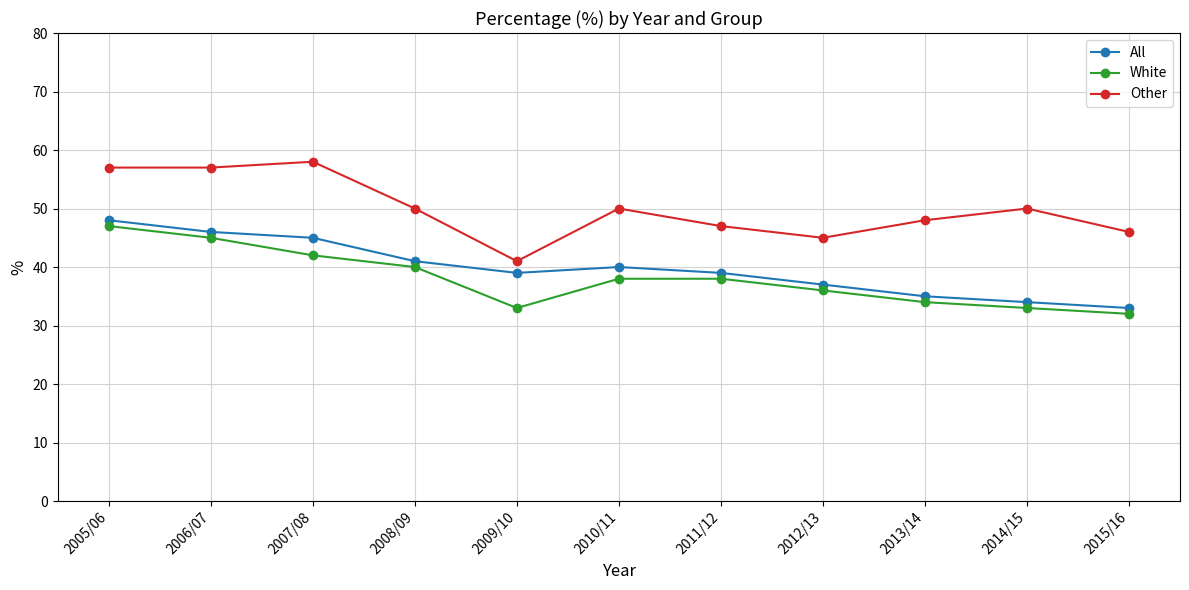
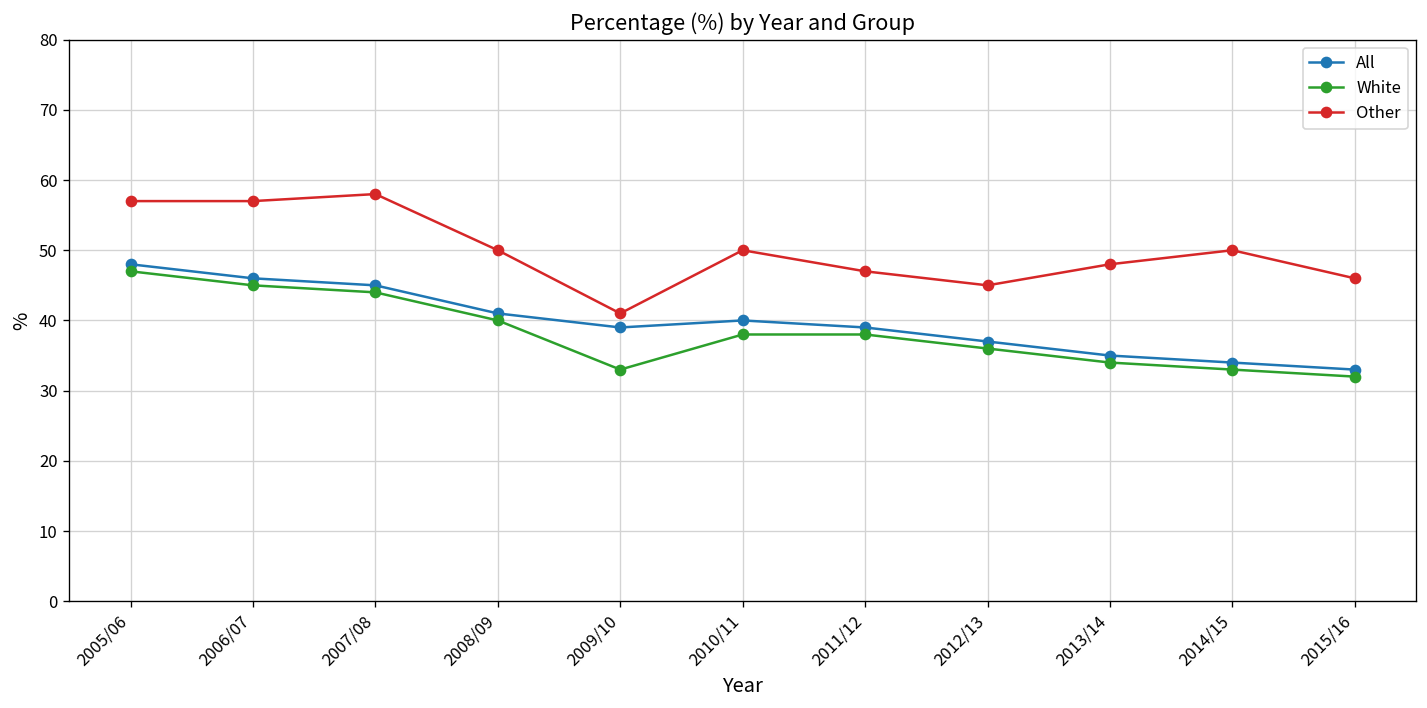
  {
    "All": {
      "2005/06": 48,
      "2006/07": 46,
      "2007/08": 45,
      "2008/09": 41,
      "2009/10": 39,
      "2010/11": 40,
      "2011/12": 39,
      "2012/13": 37,
      "2013/14": 35,
      "2014/15": 34,
      "2015/16": 33
    },
    "White": {
      "2005/06": 47,
      "2006/07": 45,
-     "2007/08": 42,
+     "2007/08": 44,
      "2008/09": 40,
      "2009/10": 33,
      "2010/11": 38,
      "2011/12": 38,
      "2012/13": 36,
      "2013/14": 34,
      "2014/15": 33,
      "2015/16": 32
    },
    "Other": {
      "2005/06": 57,
      "2006/07": 57,
      "2007/08": 58,
      "2008/09": 50,
      "2009/10": 41,
      "2010/11": 50,
      "2011/12": 47,
      "2012/13": 45,
      "2013/14": 48,
      "2014/15": 50,
      "2015/16": 46
    }
  }
